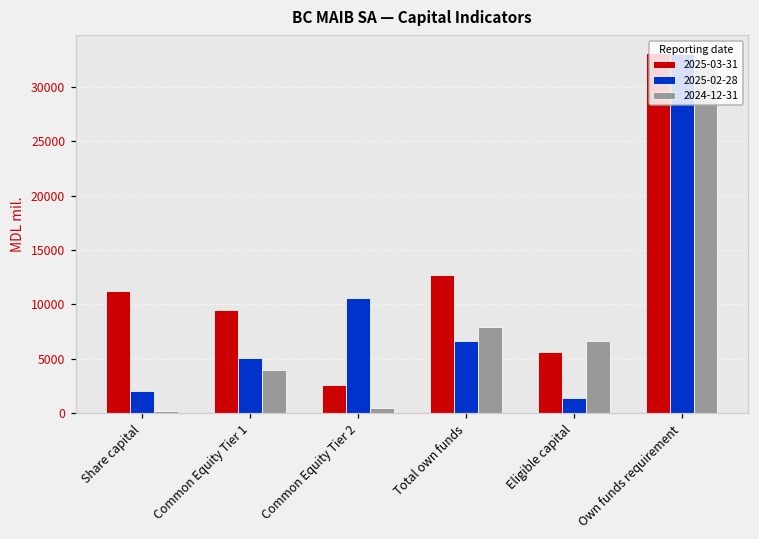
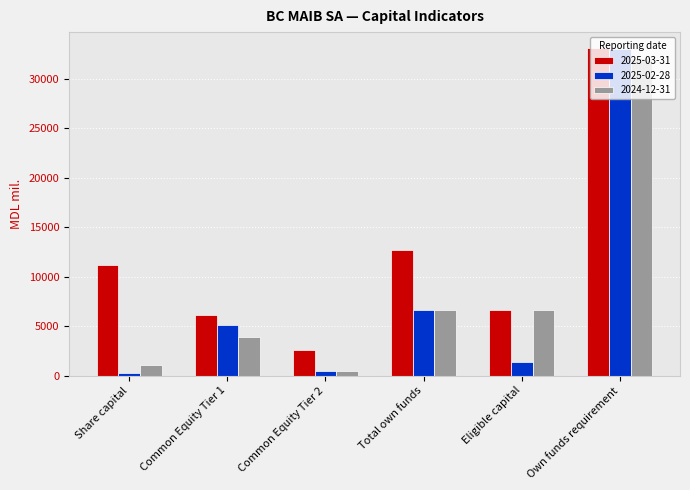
  {
    "2025-03-31": {
      "Share capital": 11000,
-     "Common Equity Tier 1": 9000,
+     "Common Equity Tier 1": 6000,
      "Common Equity Tier 2": 3000,
      "Total own funds": 13000,
-     "Eligible capital": 6000
+     "Eligible capital": 7000
    },
    "2025-02-28": {
-     "Share capital": 2000,
+     "Share capital": 0,
      "Common Equity Tier 1": 5000,
-     "Common Equity Tier 2": 11000,
+     "Common Equity Tier 2": 0,
      "Total own funds": 7000,
      "Eligible capital": 1000
    },
    "2024-12-31": {
-     "Share capital": 0,
+     "Share capital": 1000,
      "Common Equity Tier 1": 4000,
      "Common Equity Tier 2": 0,
-     "Total own funds": 8000,
+     "Total own funds": 7000,
      "Eligible capital": 7000
    }
  }
